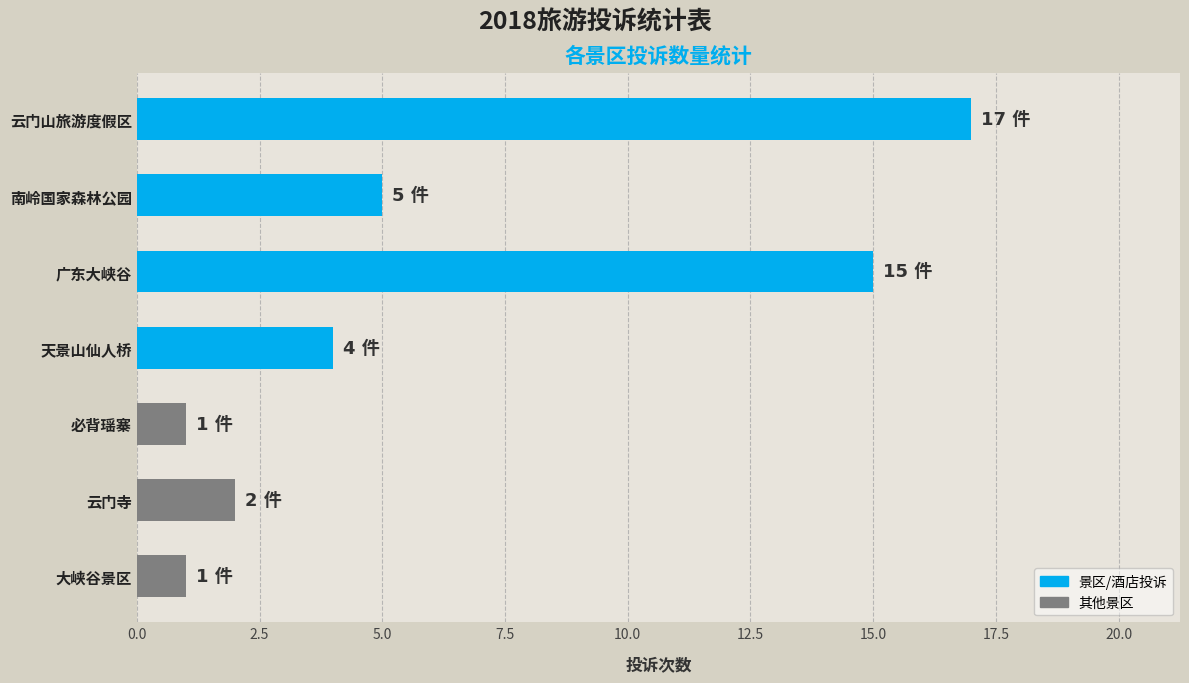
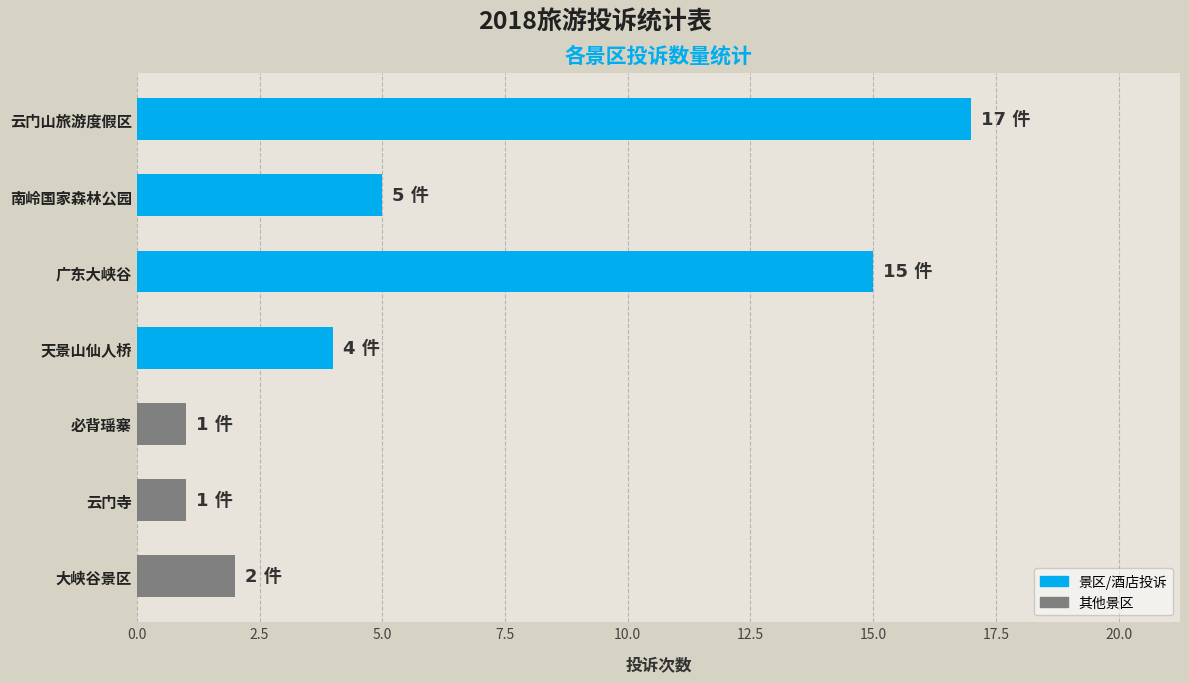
  {
    "云门山旅游度假区": 17,
    "南岭国家森林公园": 5,
    "广东大峡谷": 15,
    "天景山仙人桥": 4,
    "必背瑶寨": 1,
-   "云门寺": 2,
-   "大峡谷景区": 1
+   "云门寺": 1,
+   "大峡谷景区": 2
  }
